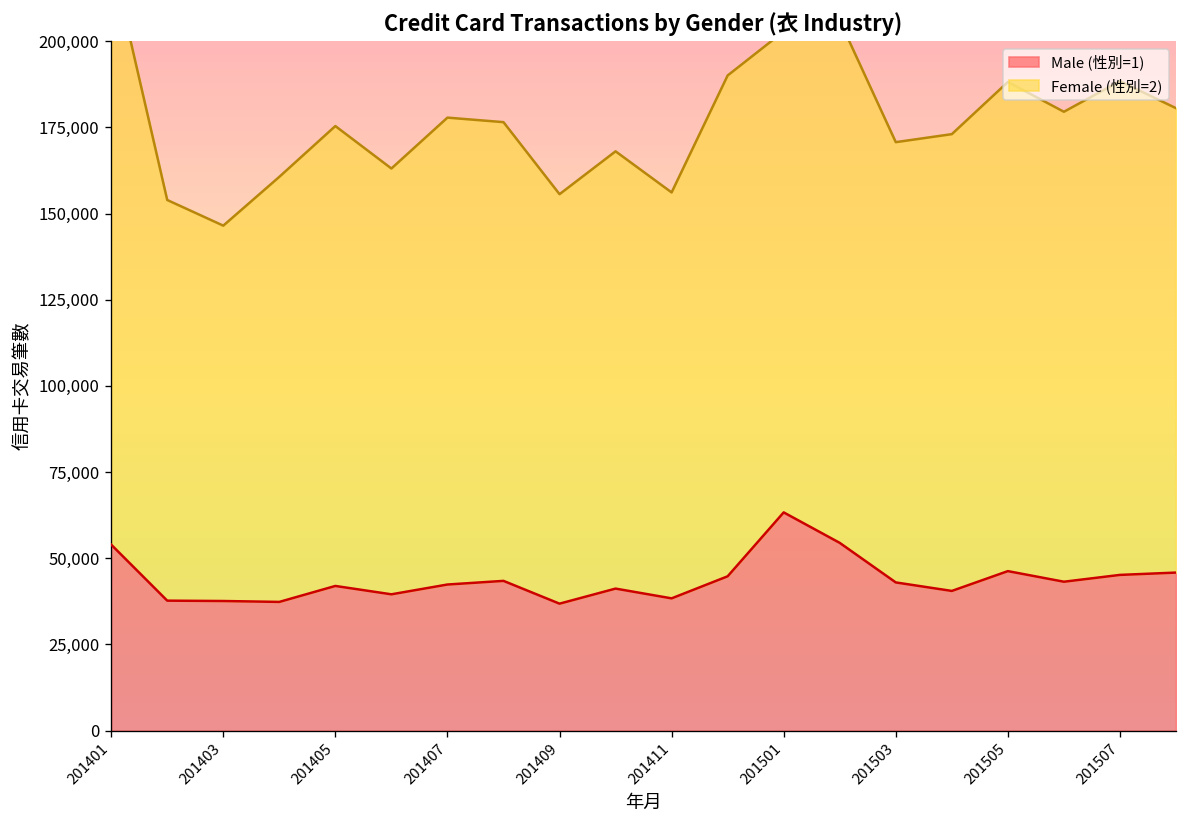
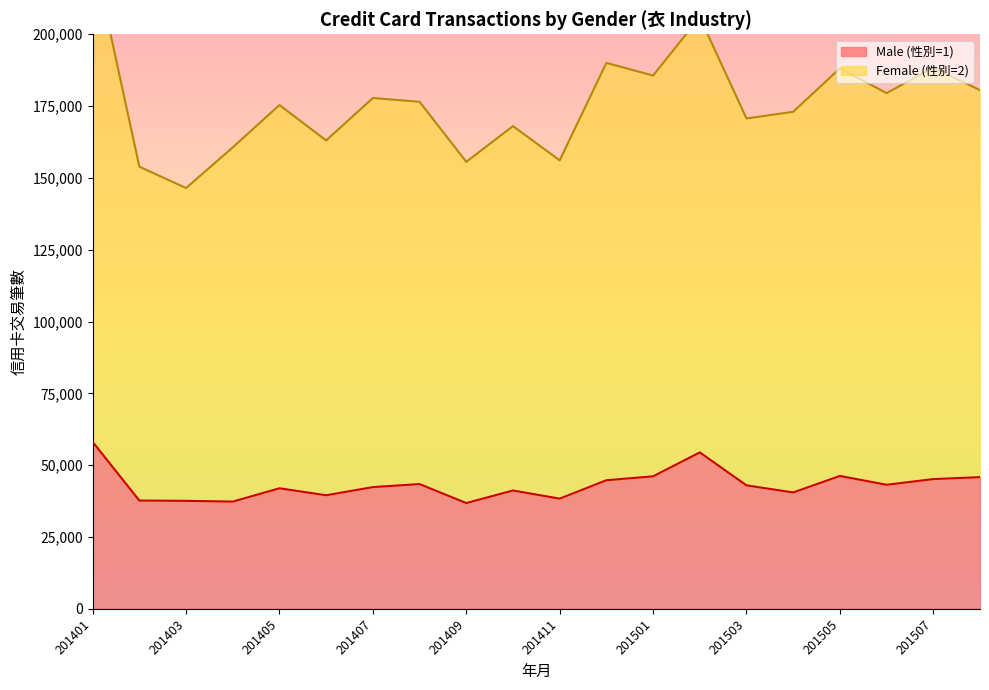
  {
    "Male (性別=1)": {
-     "201401": "54,000",
+     "201401": "58,000",
      "201403": "38,000",
      "201405": "42,000",
      "201407": "42,000",
      "201409": "37,000",
      "201411": "38,000",
-     "201501": "63,000",
+     "201501": "46,000",
      "201503": "43,000",
      "201505": "46,000",
      "201507": "45,000"
    },
    "Female (性別=2)": {
      "201403": "109,000",
      "201405": "133,000",
      "201407": "135,000",
      "201409": "119,000",
      "201411": "118,000",
      "201503": "128,000"
    }
  }
